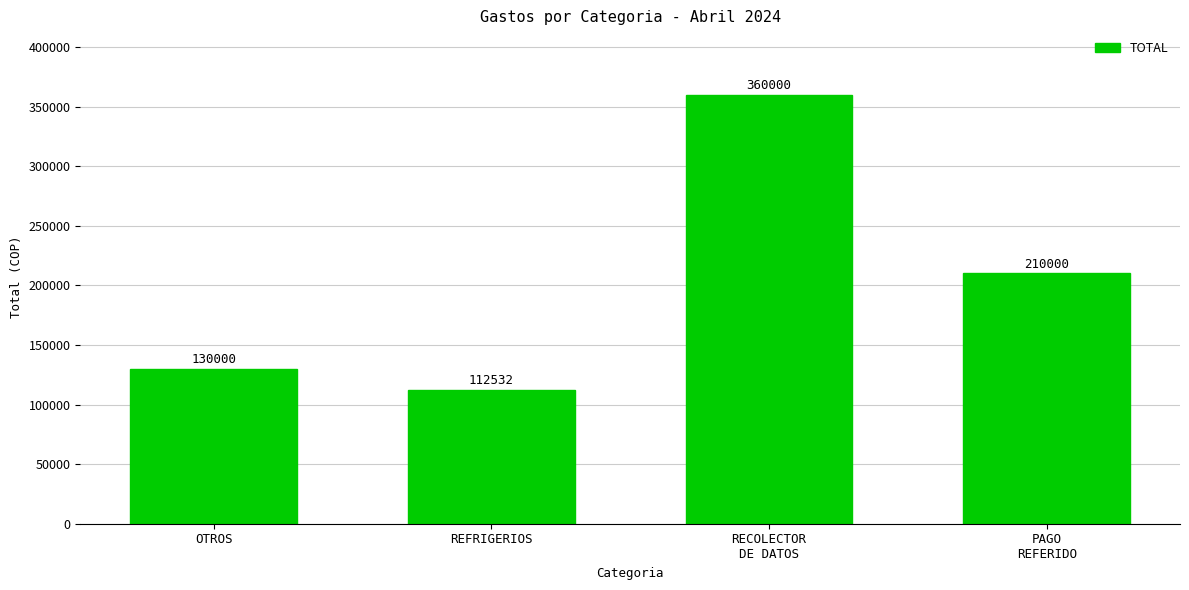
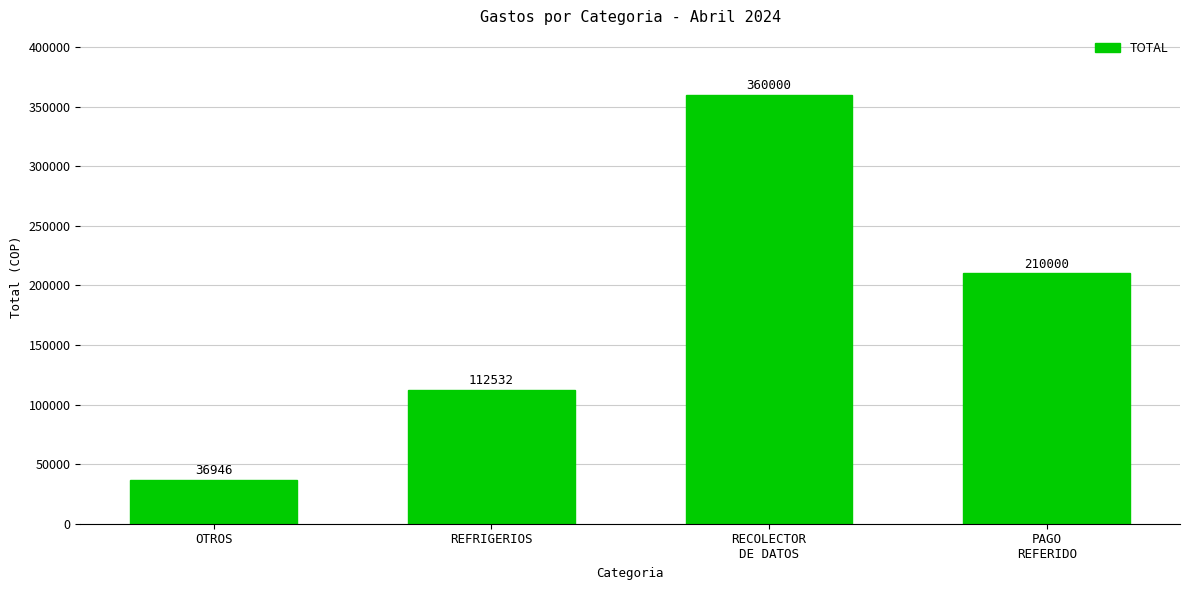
  {
-   "OTROS": 130000,
+   "OTROS": 36946,
    "REFRIGERIOS": 112532,
    "RECOLECTOR DE DATOS": 360000,
    "PAGO REFERIDO": 210000
  }
